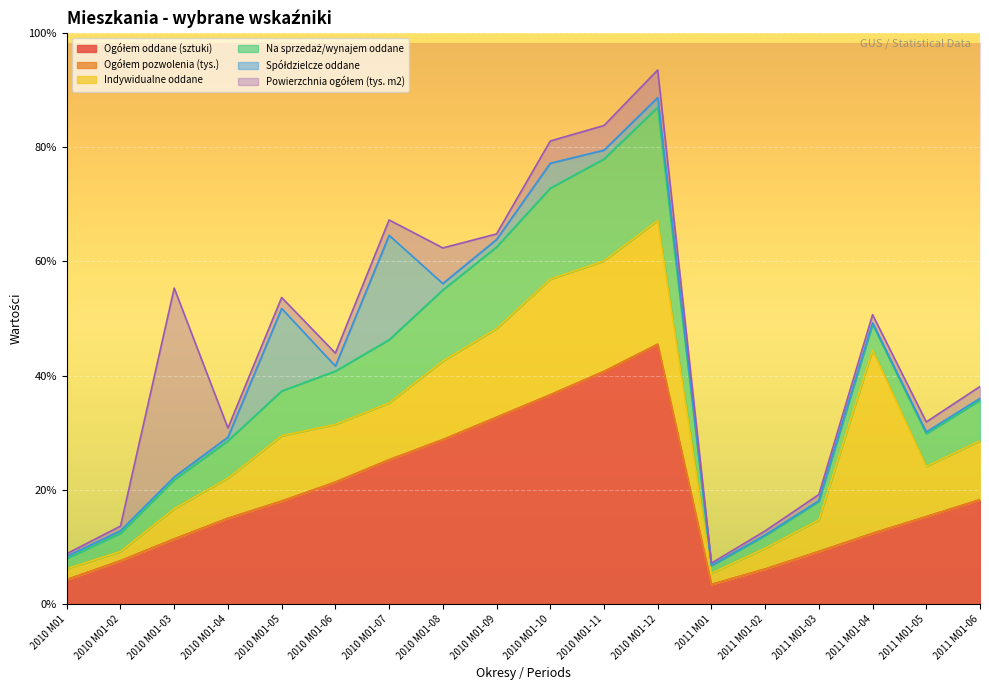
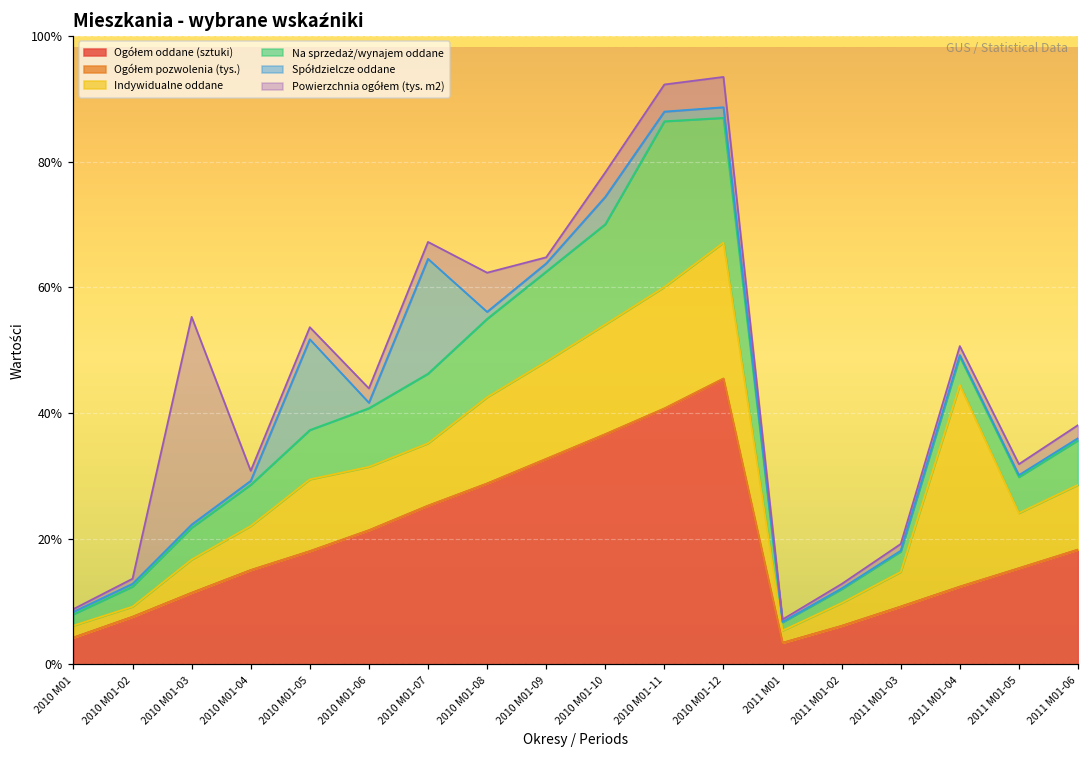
  {
    "Indywidualne oddane": {
      "2010 M01": "2%",
      "2010 M01-02": "2%",
      "2010 M01-03": "5%",
      "2010 M01-04": "7%",
      "2010 M01-05": "11%",
      "2010 M01-06": "10%",
      "2010 M01-07": "10%",
      "2010 M01-08": "14%",
      "2010 M01-09": "15%",
-     "2010 M01-10": "20%",
+     "2010 M01-10": "17%",
      "2010 M01-11": "19%",
      "2010 M01-12": "22%",
      "2011 M01": "2%",
      "2011 M01-02": "4%",
      "2011 M01-03": "6%",
      "2011 M01-04": "32%",
      "2011 M01-05": "9%",
      "2011 M01-06": "10%"
    },
    "Na sprzedaż/wynajem oddane": {
      "2010 M01-02": "3%",
      "2010 M01-03": "5%",
      "2010 M01-04": "7%",
      "2010 M01-05": "8%",
      "2010 M01-06": "9%",
      "2010 M01-07": "11%",
      "2010 M01-08": "12%",
      "2010 M01-09": "14%",
      "2010 M01-10": "16%",
-     "2010 M01-11": "18%",
+     "2010 M01-11": "26%",
      "2010 M01-12": "20%"
    },
    "Spółdzielcze oddane": {
      "2010 M01-02": "0%",
      "2010 M01-03": "1%",
      "2010 M01-04": "1%",
      "2010 M01-05": "14%",
      "2010 M01-06": "1%",
      "2010 M01-07": "18%",
      "2010 M01-08": "1%",
      "2010 M01-09": "1%",
      "2010 M01-10": "4%",
      "2010 M01-11": "2%",
      "2010 M01-12": "2%"
    },
    "Powierzchnia ogółem (tys. m2)": {
      "2010 M01-02": "1%",
      "2010 M01-03": "33%",
      "2010 M01-04": "2%",
      "2010 M01-05": "2%",
      "2010 M01-06": "2%",
      "2010 M01-07": "3%",
      "2010 M01-08": "6%",
      "2010 M01-09": "1%",
      "2010 M01-10": "4%",
      "2010 M01-11": "4%",
      "2010 M01-12": "5%",
      "2011 M01-02": "1%",
      "2011 M01-03": "1%",
      "2011 M01-04": "1%",
      "2011 M01-05": "2%",
      "2011 M01-06": "2%"
    }
  }
